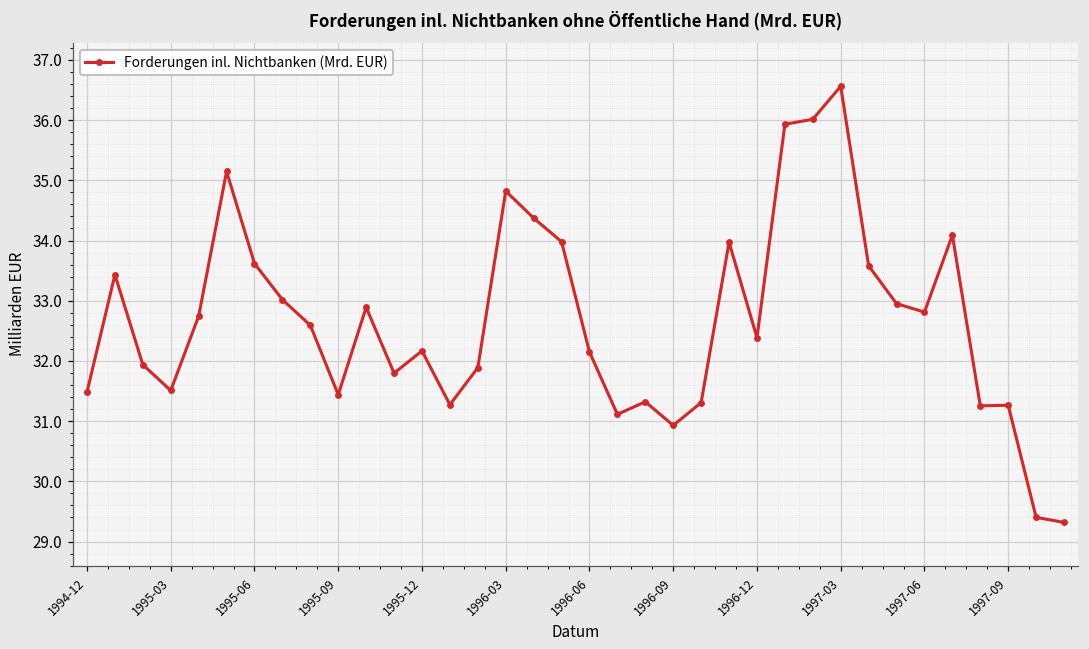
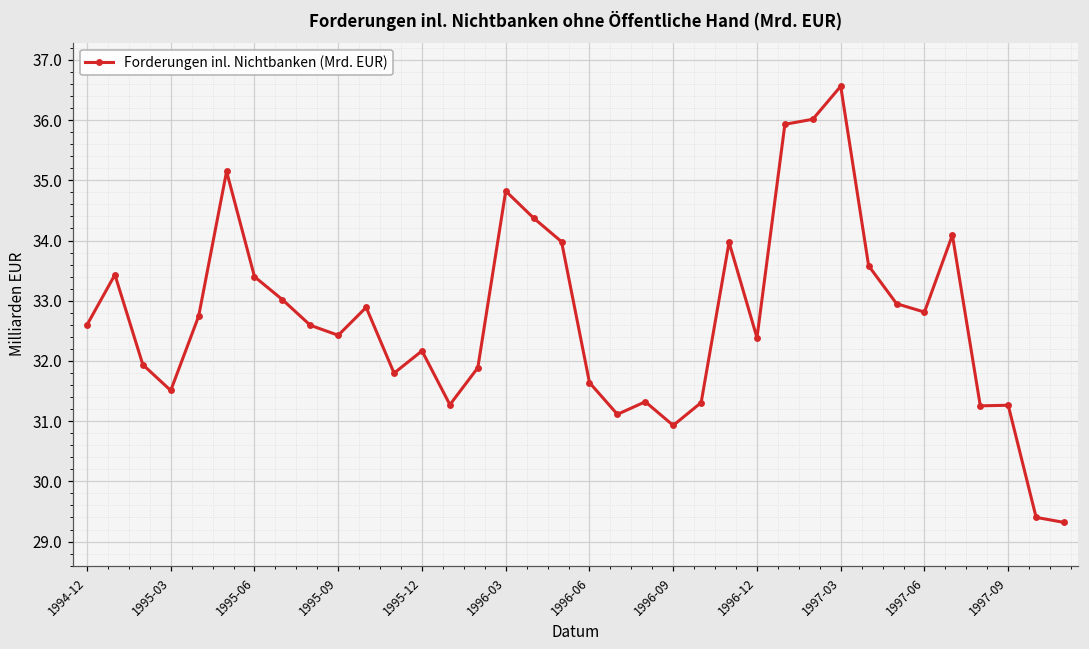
  {
-   "1994-12": 31.5,
+   "1994-12": 32.6,
    "1995-03": 31.5,
-   "1995-06": 33.6,
-   "1995-09": 31.4,
+   "1995-06": 33.4,
+   "1995-09": 32.4,
    "1995-12": 32.2,
    "1996-03": 34.8,
-   "1996-06": 32.1,
+   "1996-06": 31.6,
    "1996-09": 30.9,
    "1996-12": 32.4,
    "1997-03": 36.6,
    "1997-06": 32.8,
    "1997-09": 31.3
  }
